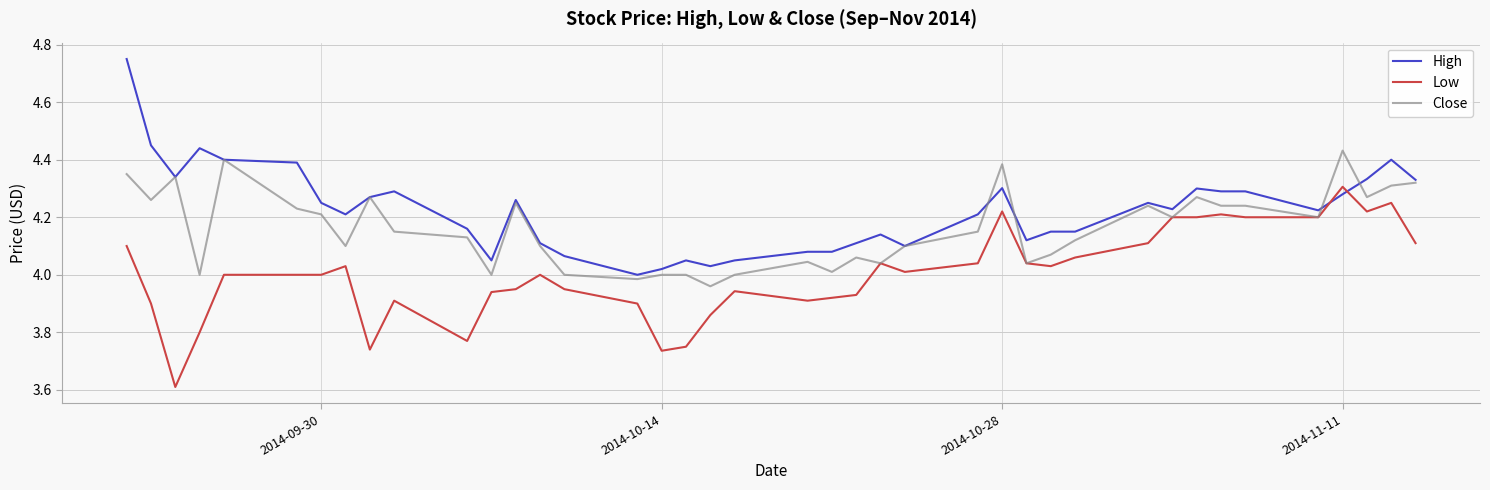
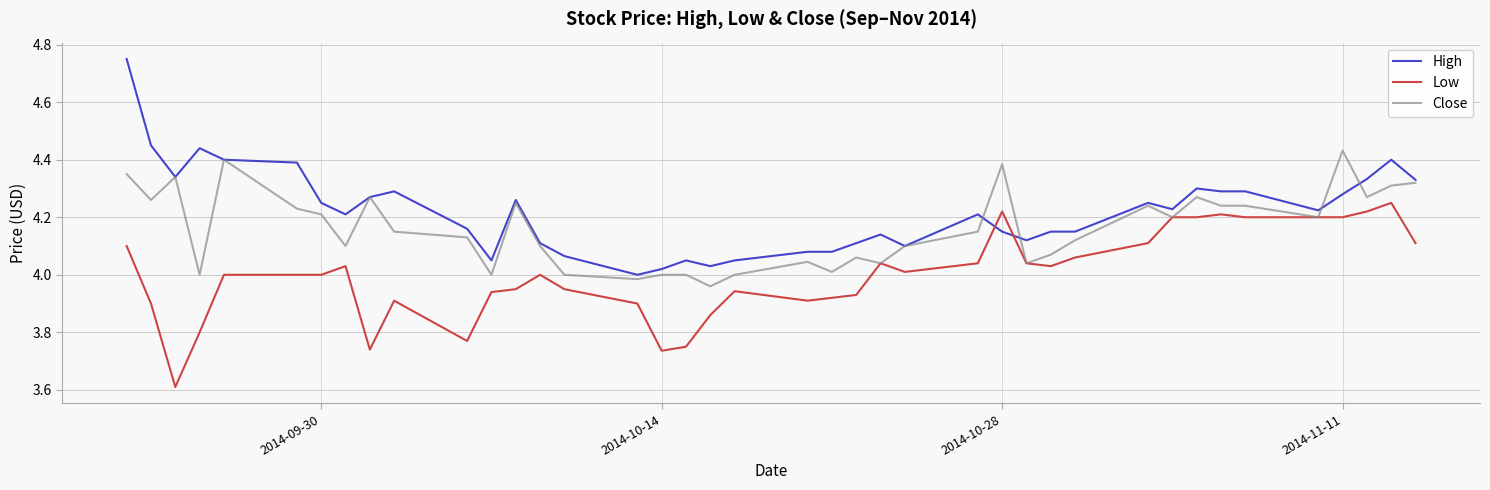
  {
    "High": {
      "2014-09-30": 4.25,
      "2014-10-14": 4.02,
-     "2014-10-28": 4.30,
+     "2014-10-28": 4.15,
      "2014-11-11": 4.28
    },
    "Low": {
      "2014-09-30": 4.00,
      "2014-10-14": 3.74,
      "2014-10-28": 4.22,
-     "2014-11-11": 4.31
+     "2014-11-11": 4.20
    },
    "Close": {
      "2014-09-30": 4.21,
      "2014-10-14": 4.00,
      "2014-10-28": 4.38,
      "2014-11-11": 4.43
    }
  }
